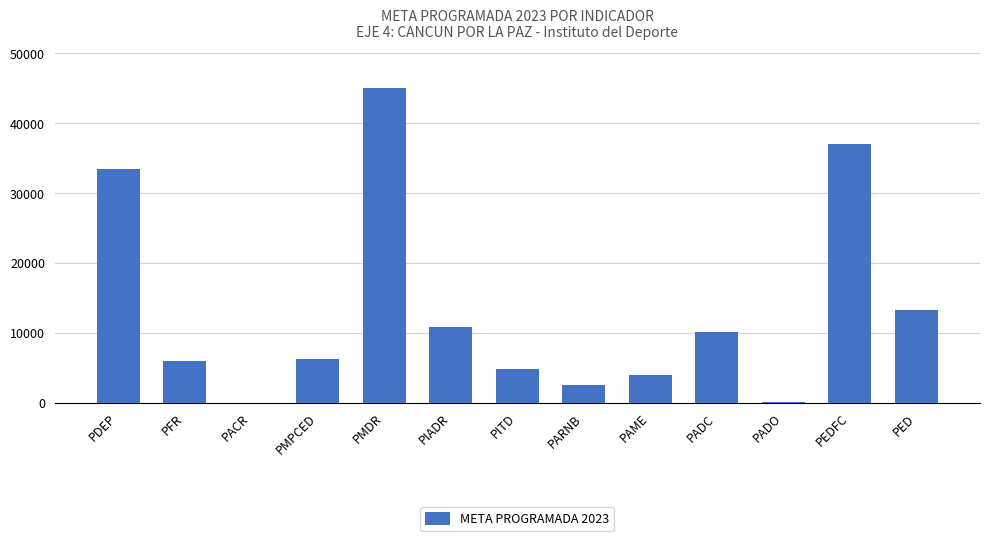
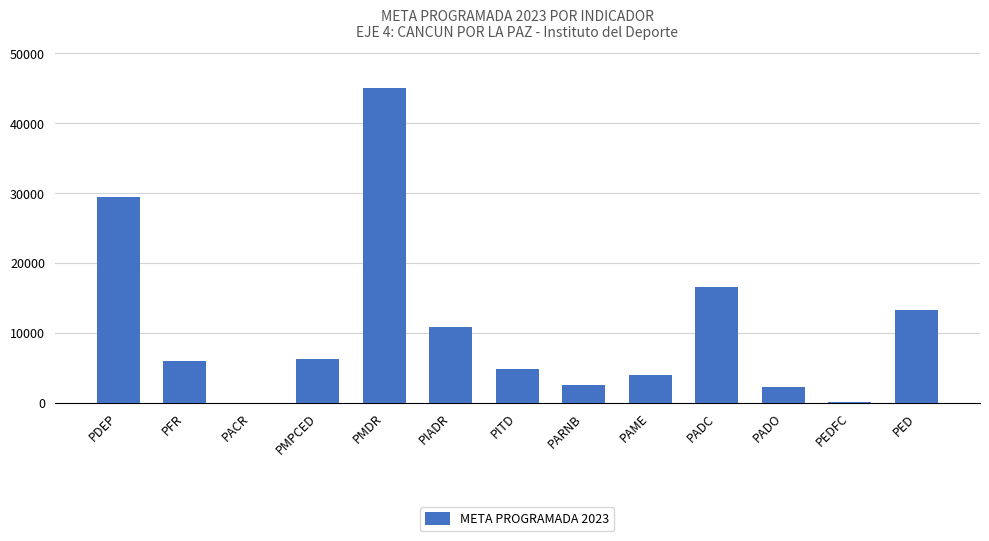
  {
-   "PDEP": 33000,
+   "PDEP": 29000,
    "PFR": 6000,
    "PMPCED": 6000,
    "PMDR": 45000,
    "PIADR": 11000,
    "PITD": 5000,
    "PARNB": 3000,
    "PAME": 4000,
-   "PADC": 10000,
-   "PADO": 0,
-   "PEDFC": 37000,
+   "PADC": 17000,
+   "PADO": 2000,
+   "PEDFC": 0,
    "PED": 13000
  }
